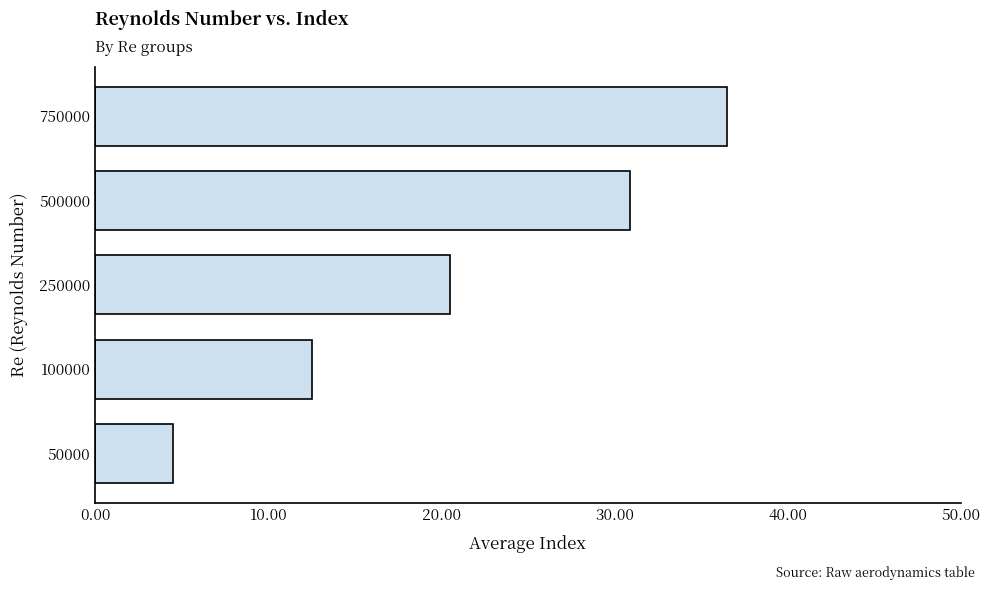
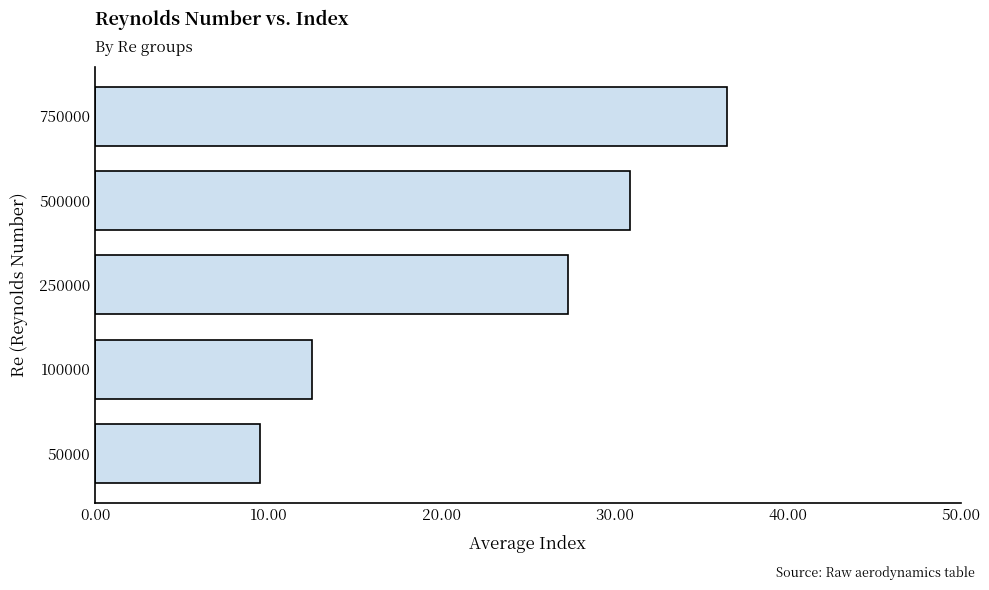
  {
    "750000": 36.5,
    "500000": 30.9,
-   "250000": 20.5,
+   "250000": 27.3,
    "100000": 12.5,
-   "50000": 4.5
+   "50000": 9.5
  }
